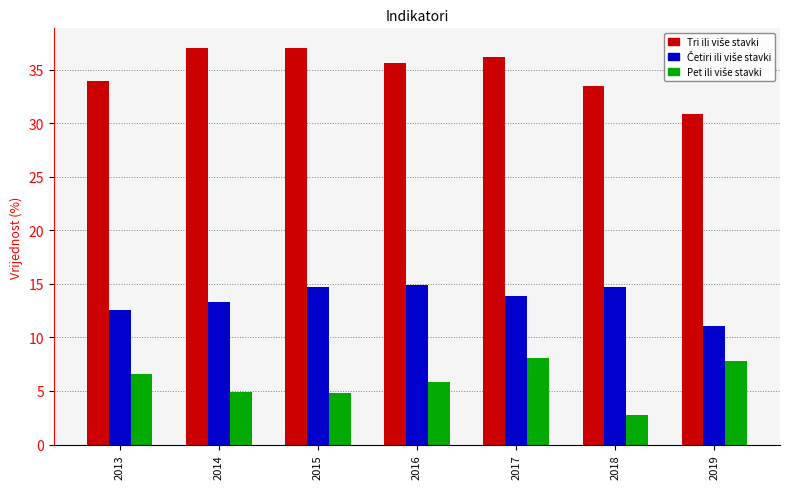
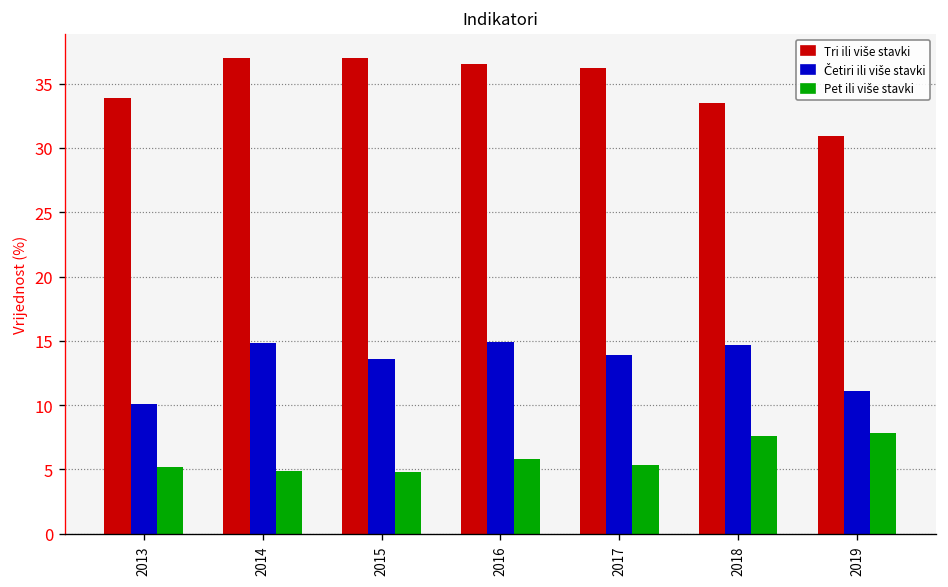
  {
    "Tri ili više stavki": {
      "2013": 33.9,
      "2014": 37.0,
      "2015": 37.0,
-     "2016": 35.6,
+     "2016": 36.5,
      "2017": 36.2,
      "2018": 33.5,
      "2019": 30.9
    },
    "Četiri ili više stavki": {
-     "2013": 12.6,
-     "2014": 13.3,
-     "2015": 14.7,
+     "2013": 10.1,
+     "2014": 14.8,
+     "2015": 13.6,
      "2016": 14.9,
      "2017": 13.9,
      "2018": 14.7,
      "2019": 11.1
    },
    "Pet ili više stavki": {
-     "2013": 6.6,
+     "2013": 5.2,
      "2014": 4.9,
      "2015": 4.8,
      "2016": 5.8,
-     "2017": 8.1,
-     "2018": 2.8,
+     "2017": 5.3,
+     "2018": 7.6,
      "2019": 7.8
    }
  }
